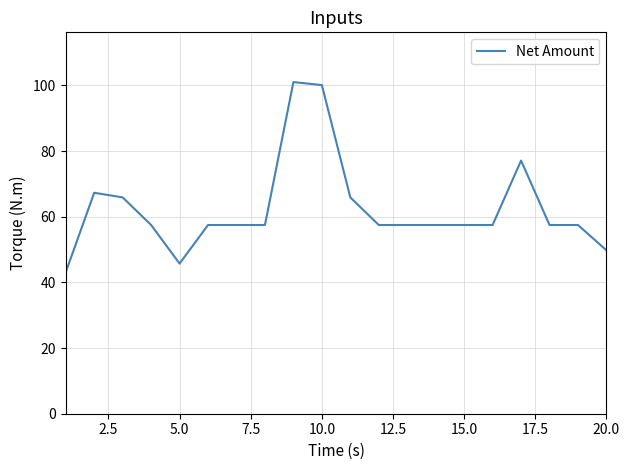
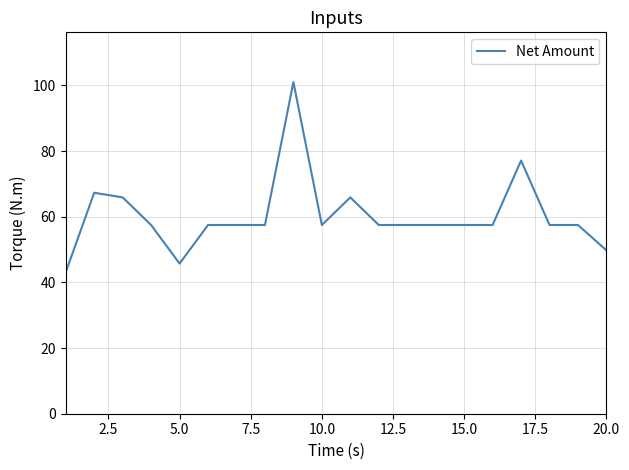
  {
    "5.0": 46,
-   "10.0": 100,
+   "10.0": 57,
    "15.0": 57,
    "20.0": 50
  }
